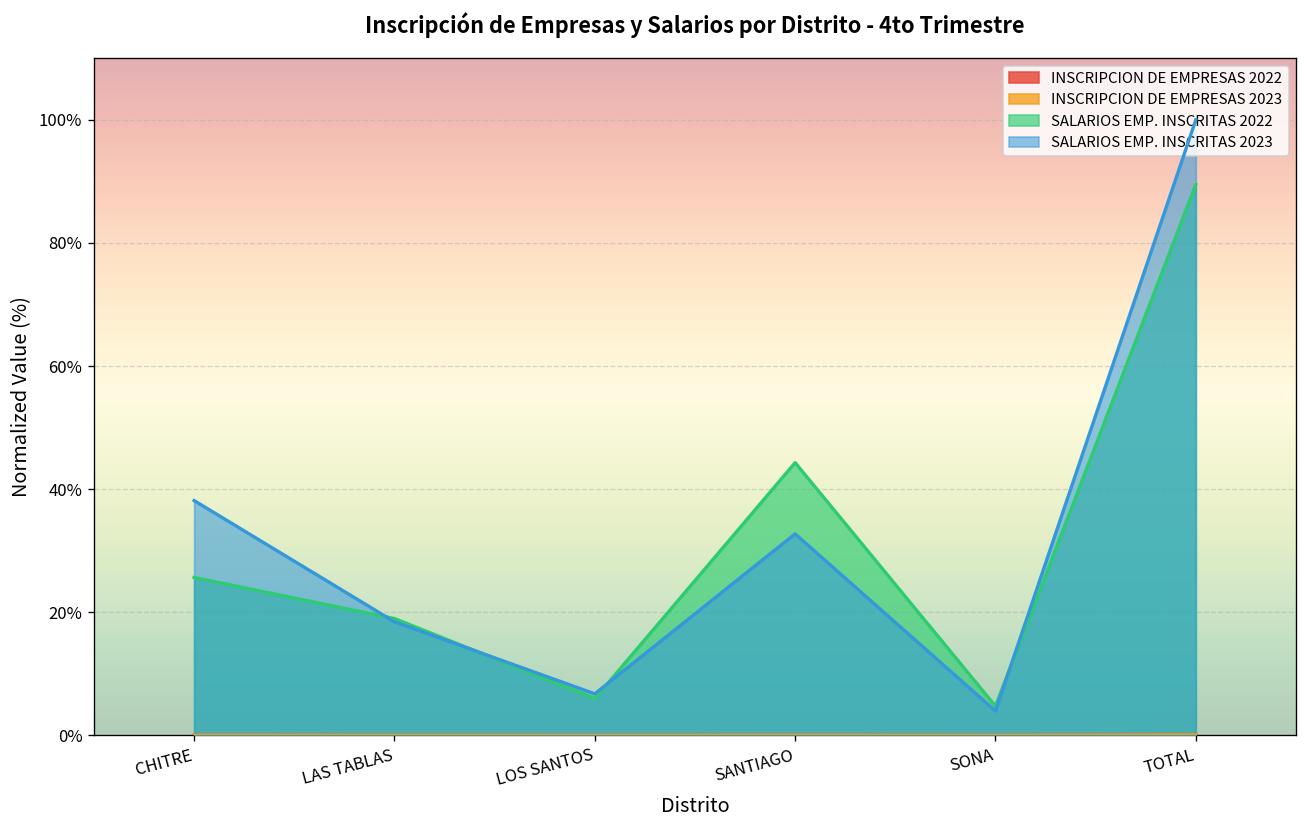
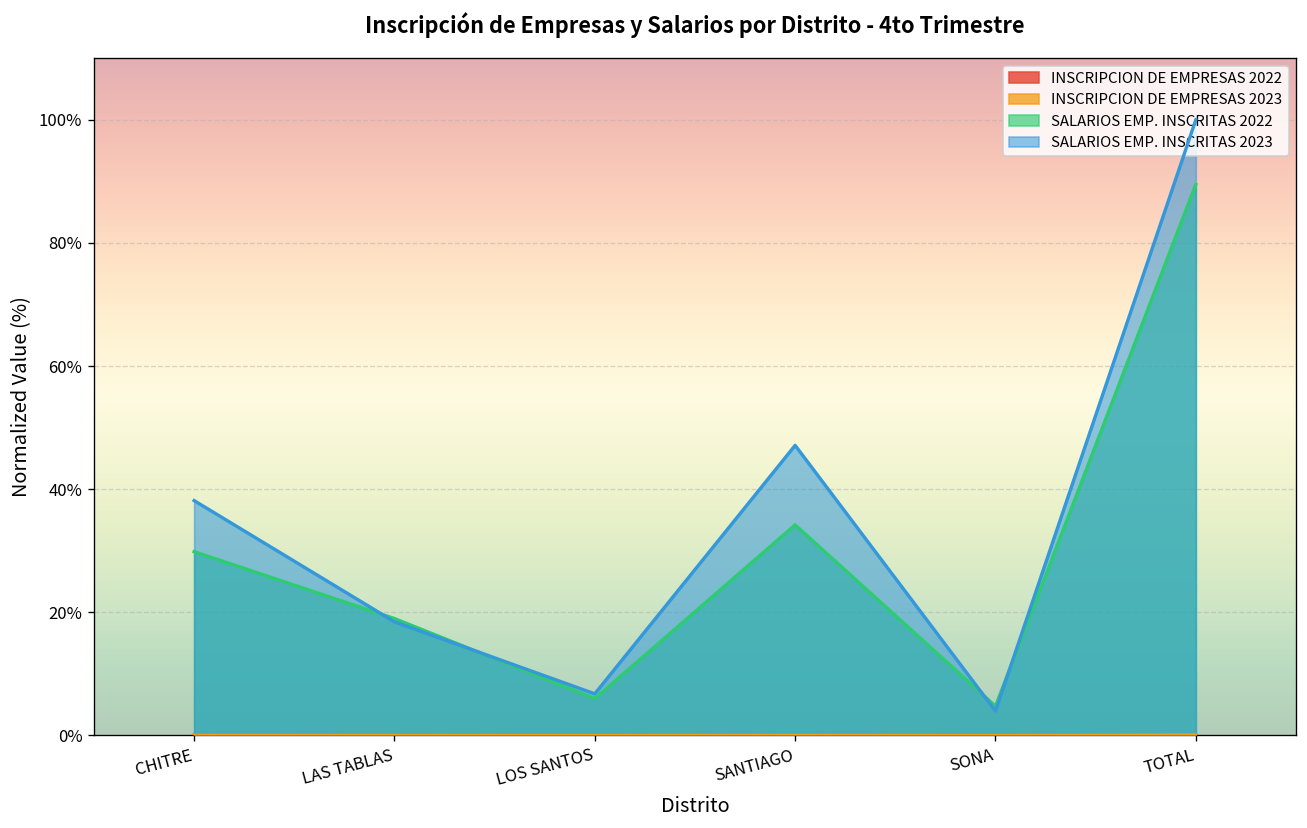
  {
    "INSCRIPCION DE EMPRESAS 2023": {
      "CHITRE": "0%",
      "LAS TABLAS": "0%",
      "LOS SANTOS": "0%",
      "SANTIAGO": "0%",
      "SONA": "0%",
      "TOTAL": "0%"
    },
    "SALARIOS EMP. INSCRITAS 2022": {
-     "CHITRE": "26%",
+     "CHITRE": "30%",
      "LAS TABLAS": "19%",
      "LOS SANTOS": "6%",
-     "SANTIAGO": "44%",
+     "SANTIAGO": "34%",
      "SONA": "5%",
      "TOTAL": "90%"
    },
    "SALARIOS EMP. INSCRITAS 2023": {
      "CHITRE": "38%",
      "LAS TABLAS": "18%",
      "LOS SANTOS": "7%",
-     "SANTIAGO": "33%",
+     "SANTIAGO": "47%",
      "SONA": "4%"
    }
  }
